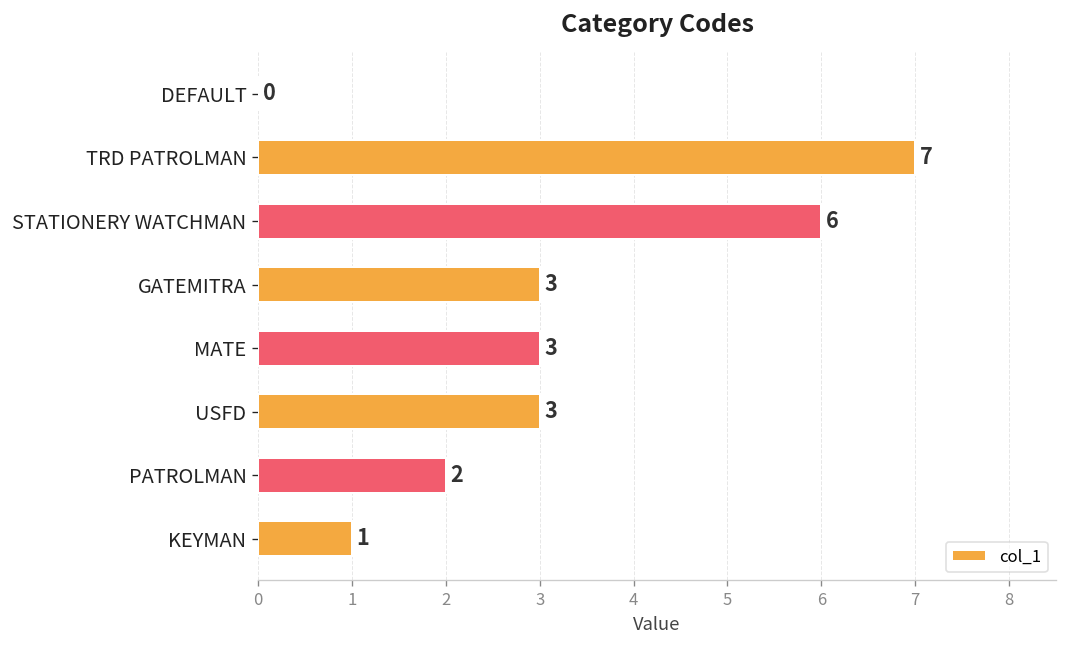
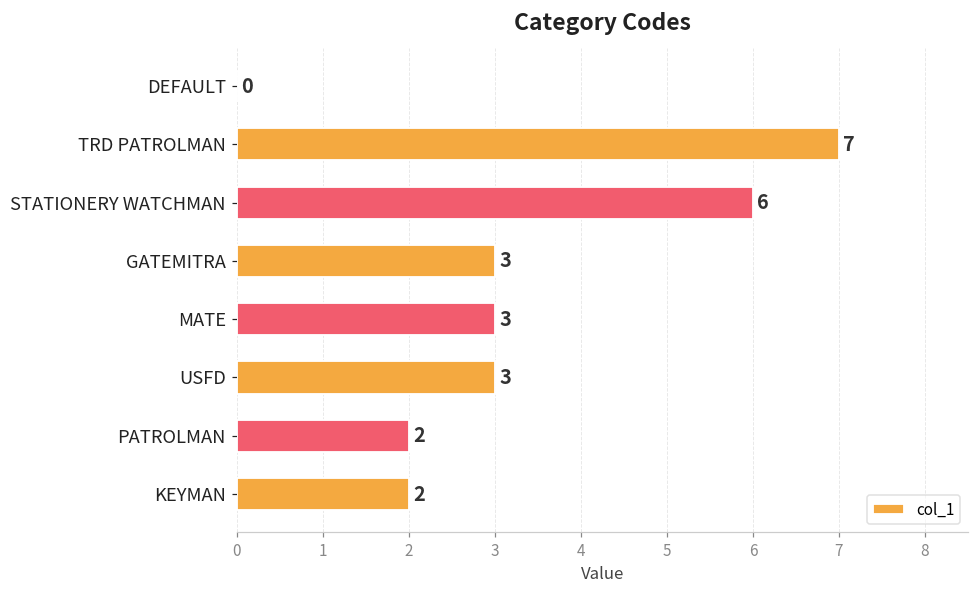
  {
    "DEFAULT": 0,
    "TRD PATROLMAN": 7,
    "STATIONERY WATCHMAN": 6,
    "GATEMITRA": 3,
    "MATE": 3,
    "USFD": 3,
    "PATROLMAN": 2,
-   "KEYMAN": 1
+   "KEYMAN": 2
  }
